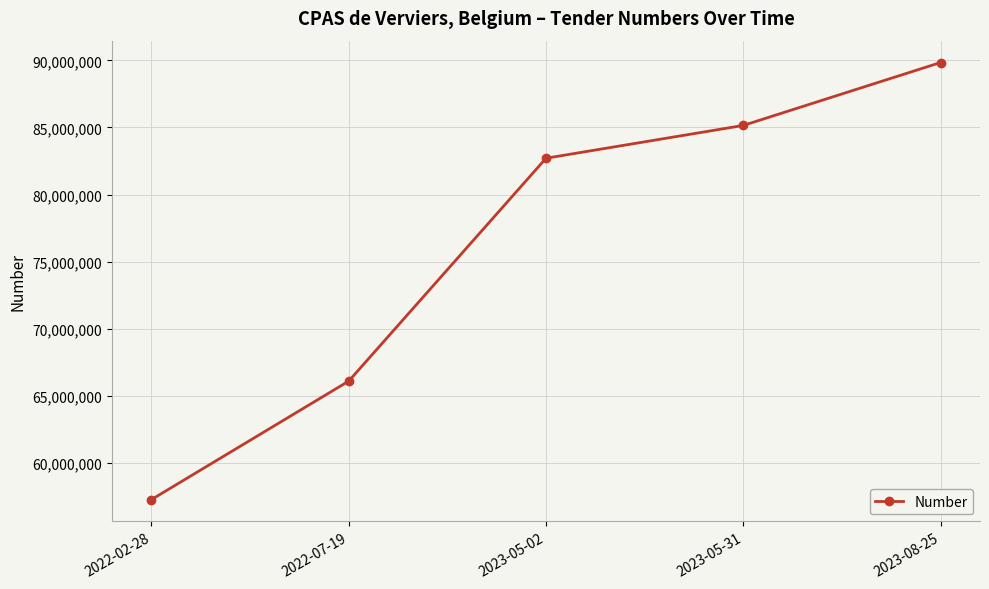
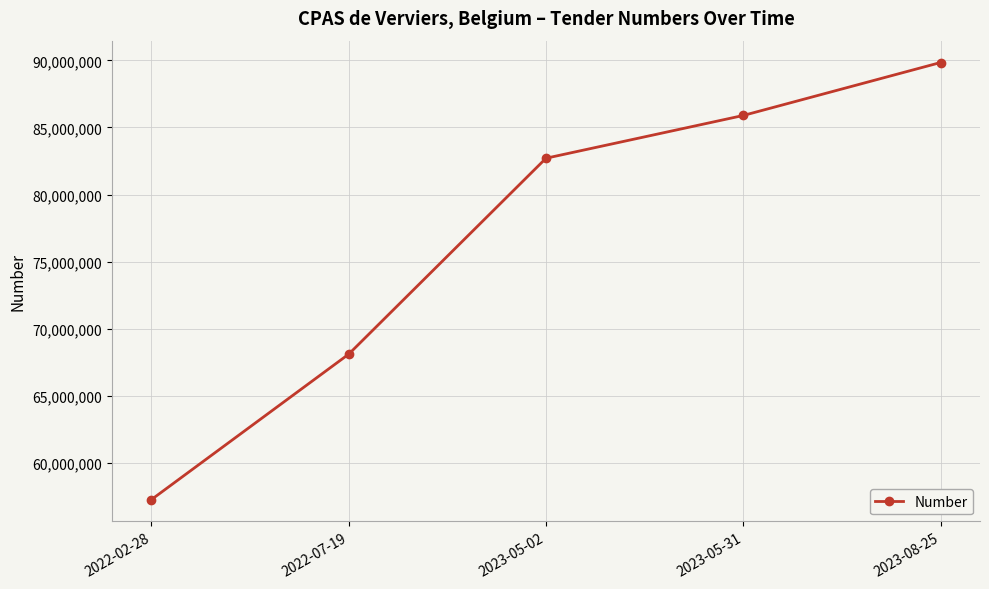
  {
    "2022-02-28": "57,300,000",
-   "2022-07-19": "66,100,000",
+   "2022-07-19": "68,100,000",
    "2023-05-02": "82,700,000",
-   "2023-05-31": "85,100,000",
+   "2023-05-31": "85,900,000",
    "2023-08-25": "89,800,000"
  }
